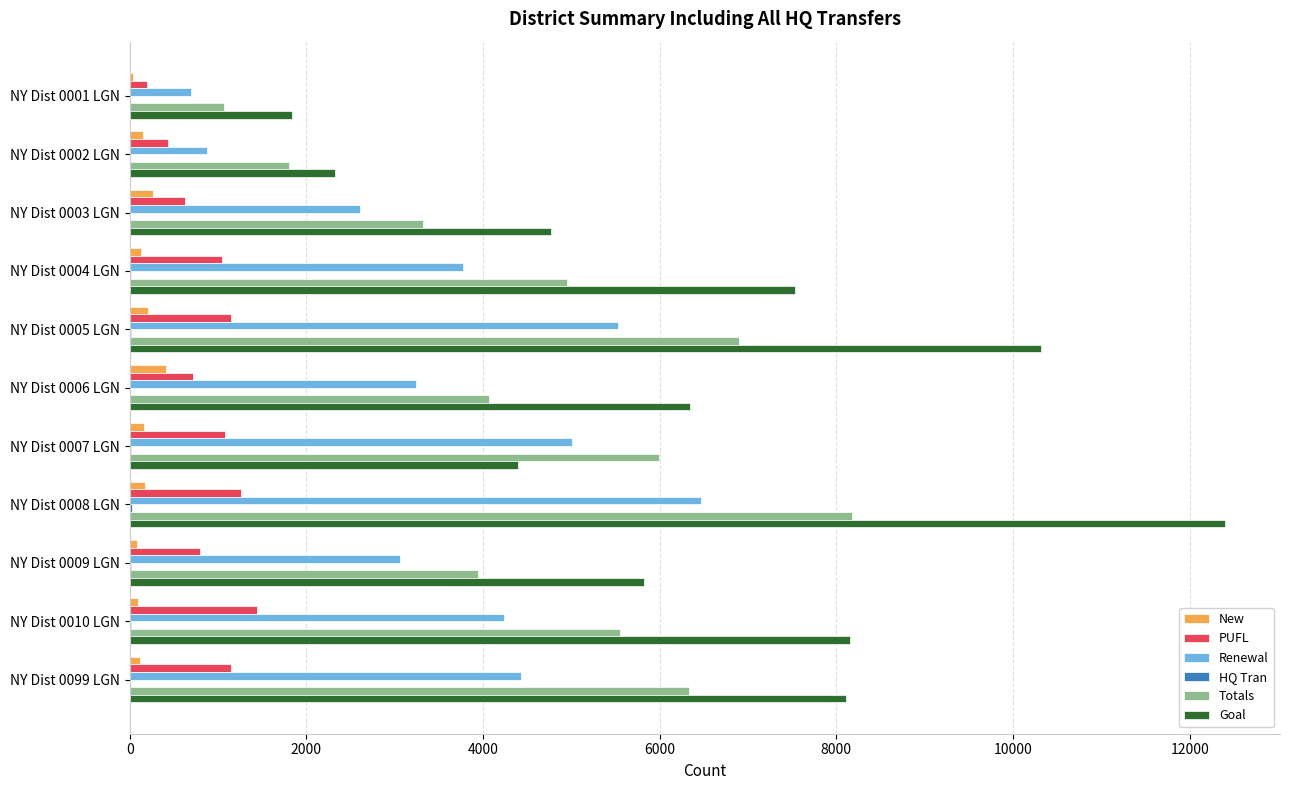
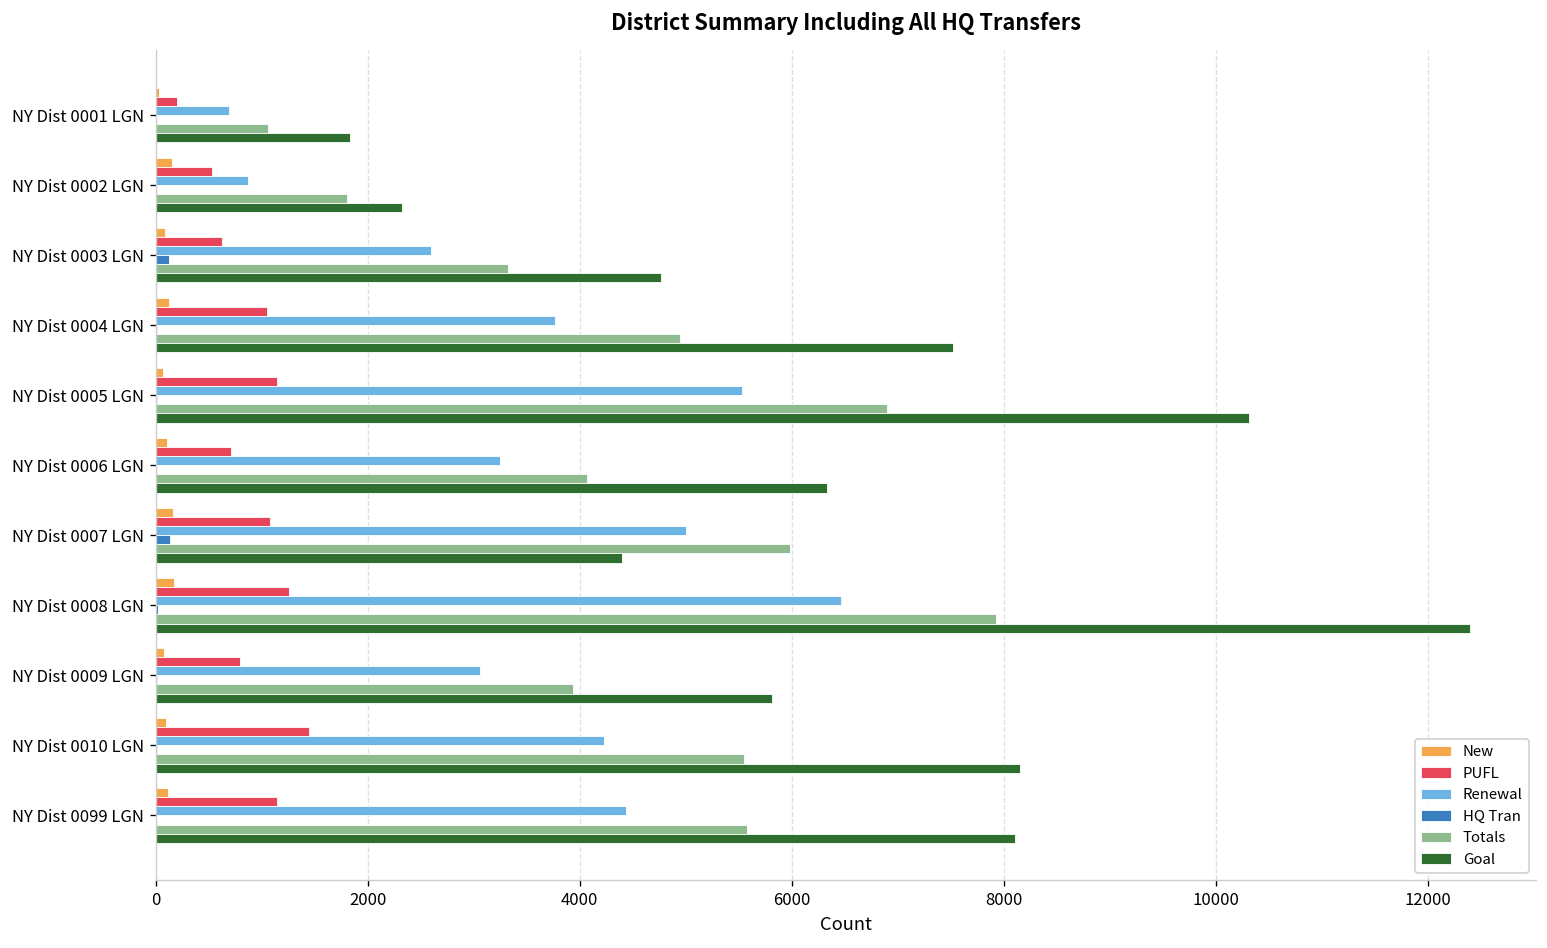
  {
    "New": {
      "NY Dist 0001 LGN": 0,
      "NY Dist 0002 LGN": 200,
-     "NY Dist 0003 LGN": 300,
+     "NY Dist 0003 LGN": 100,
      "NY Dist 0004 LGN": 100,
-     "NY Dist 0005 LGN": 200,
-     "NY Dist 0006 LGN": 400,
+     "NY Dist 0005 LGN": 100,
+     "NY Dist 0006 LGN": 100,
      "NY Dist 0007 LGN": 200,
      "NY Dist 0008 LGN": 200,
      "NY Dist 0009 LGN": 100,
      "NY Dist 0010 LGN": 100,
      "NY Dist 0099 LGN": 100
    },
    "PUFL": {
      "NY Dist 0001 LGN": 200,
-     "NY Dist 0002 LGN": 400,
+     "NY Dist 0002 LGN": 500,
      "NY Dist 0003 LGN": 600,
      "NY Dist 0004 LGN": 1000,
      "NY Dist 0005 LGN": 1100,
      "NY Dist 0006 LGN": 700,
      "NY Dist 0007 LGN": 1100,
      "NY Dist 0008 LGN": 1300,
      "NY Dist 0009 LGN": 800,
      "NY Dist 0010 LGN": 1400,
      "NY Dist 0099 LGN": 1100
    },
    "Renewal": {
      "NY Dist 0001 LGN": 700,
      "NY Dist 0002 LGN": 900,
      "NY Dist 0003 LGN": 2600,
      "NY Dist 0004 LGN": 3800,
      "NY Dist 0005 LGN": 5500,
      "NY Dist 0006 LGN": 3200,
      "NY Dist 0007 LGN": 5000,
      "NY Dist 0008 LGN": 6500,
      "NY Dist 0009 LGN": 3100,
      "NY Dist 0010 LGN": 4200,
      "NY Dist 0099 LGN": 4400
    },
    "HQ Tran": {
      "NY Dist 0002 LGN": 0,
-     "NY Dist 0003 LGN": 0,
-     "NY Dist 0007 LGN": 0,
+     "NY Dist 0003 LGN": 100,
+     "NY Dist 0007 LGN": 100,
      "NY Dist 0099 LGN": 0
    },
    "Totals": {
      "NY Dist 0001 LGN": 1100,
      "NY Dist 0002 LGN": 1800,
      "NY Dist 0003 LGN": 3300,
      "NY Dist 0004 LGN": 5000,
      "NY Dist 0005 LGN": 6900,
      "NY Dist 0006 LGN": 4100,
      "NY Dist 0007 LGN": 6000,
-     "NY Dist 0008 LGN": 8200,
+     "NY Dist 0008 LGN": 7900,
      "NY Dist 0009 LGN": 3900,
      "NY Dist 0010 LGN": 5500,
-     "NY Dist 0099 LGN": 6300
+     "NY Dist 0099 LGN": 5600
    },
    "Goal": {
      "NY Dist 0001 LGN": 1800,
      "NY Dist 0002 LGN": 2300,
      "NY Dist 0003 LGN": 4800,
      "NY Dist 0004 LGN": 7500,
      "NY Dist 0005 LGN": 10300,
      "NY Dist 0006 LGN": 6300,
      "NY Dist 0007 LGN": 4400,
      "NY Dist 0008 LGN": 12400,
      "NY Dist 0009 LGN": 5800,
      "NY Dist 0010 LGN": 8200,
      "NY Dist 0099 LGN": 8100
    }
  }
